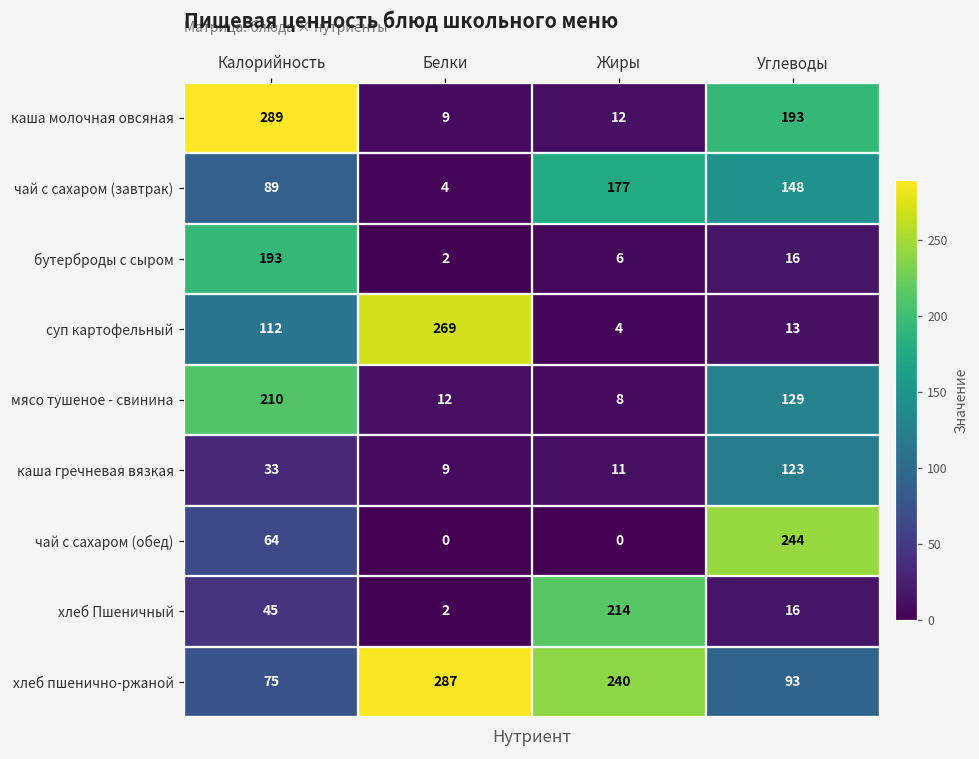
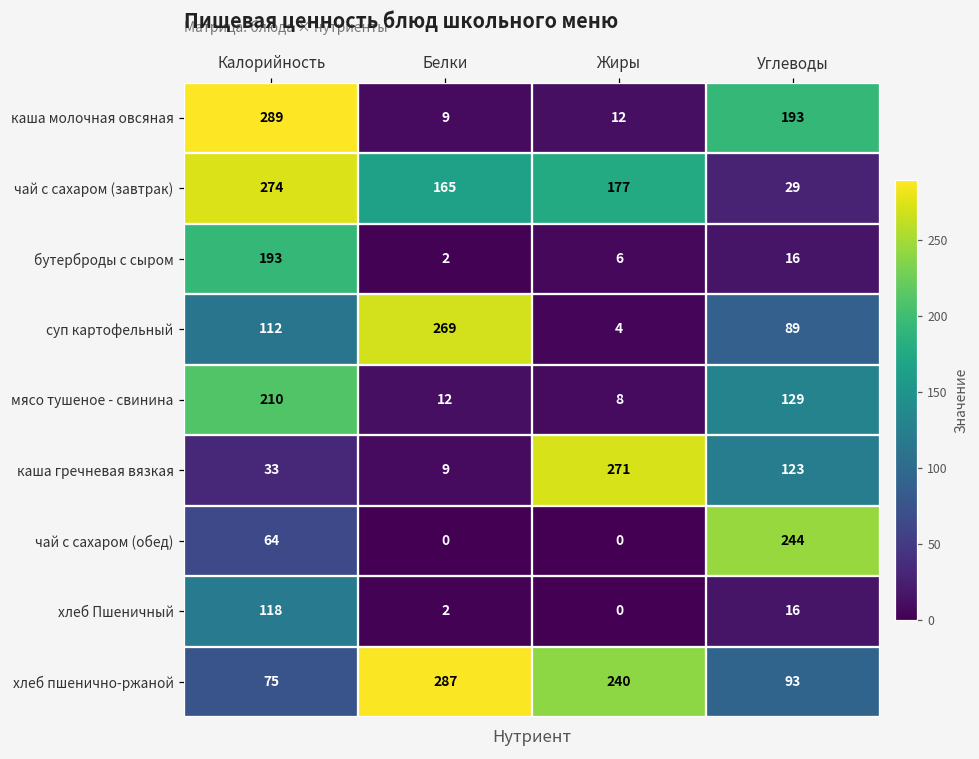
  {
    "каша молочная овсяная": {
      "Калорийность": 289,
      "Белки": 9,
      "Жиры": 12,
      "Углеводы": 193
    },
    "чай с сахаром (завтрак)": {
-     "Калорийность": 89,
-     "Белки": 4,
+     "Калорийность": 274,
+     "Белки": 165,
      "Жиры": 177,
-     "Углеводы": 148
+     "Углеводы": 29
    },
    "бутерброды с сыром": {
      "Калорийность": 193,
      "Белки": 2,
      "Жиры": 6,
      "Углеводы": 16
    },
    "суп картофельный": {
      "Калорийность": 112,
      "Белки": 269,
      "Жиры": 4,
-     "Углеводы": 13
+     "Углеводы": 89
    },
    "мясо тушеное - свинина": {
      "Калорийность": 210,
      "Белки": 12,
      "Жиры": 8,
      "Углеводы": 129
    },
    "каша гречневая вязкая": {
      "Калорийность": 33,
      "Белки": 9,
-     "Жиры": 11,
+     "Жиры": 271,
      "Углеводы": 123
    },
    "чай с сахаром (обед)": {
      "Калорийность": 64,
      "Белки": 0,
      "Жиры": 0,
      "Углеводы": 244
    },
    "хлеб Пшеничный": {
-     "Калорийность": 45,
+     "Калорийность": 118,
      "Белки": 2,
-     "Жиры": 214,
+     "Жиры": 0,
      "Углеводы": 16
    },
    "хлеб пшенично-ржаной": {
      "Калорийность": 75,
      "Белки": 287,
      "Жиры": 240,
      "Углеводы": 93
    }
  }
